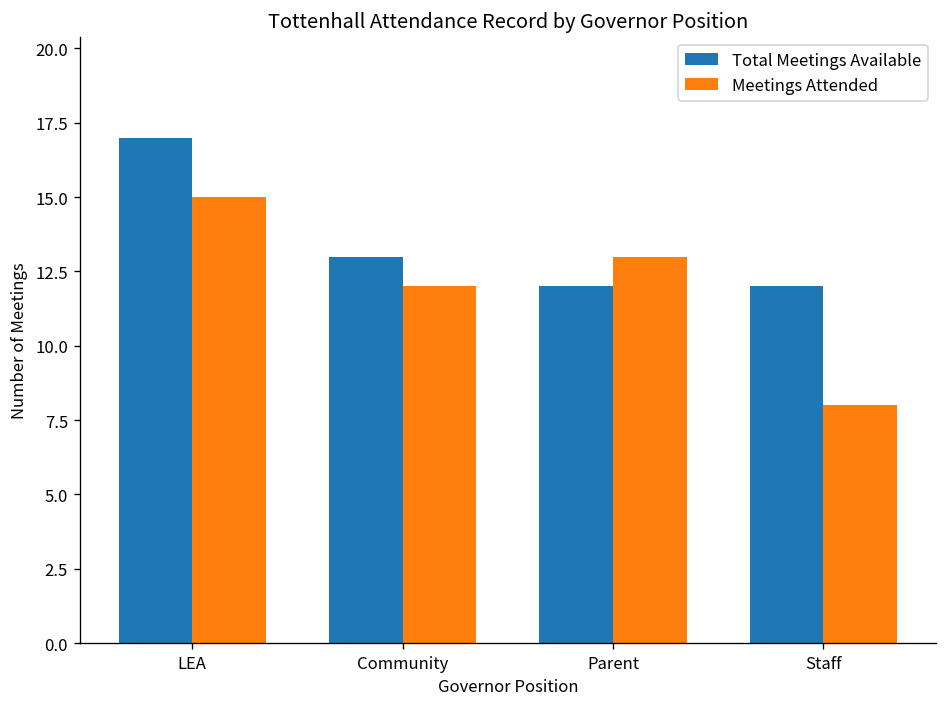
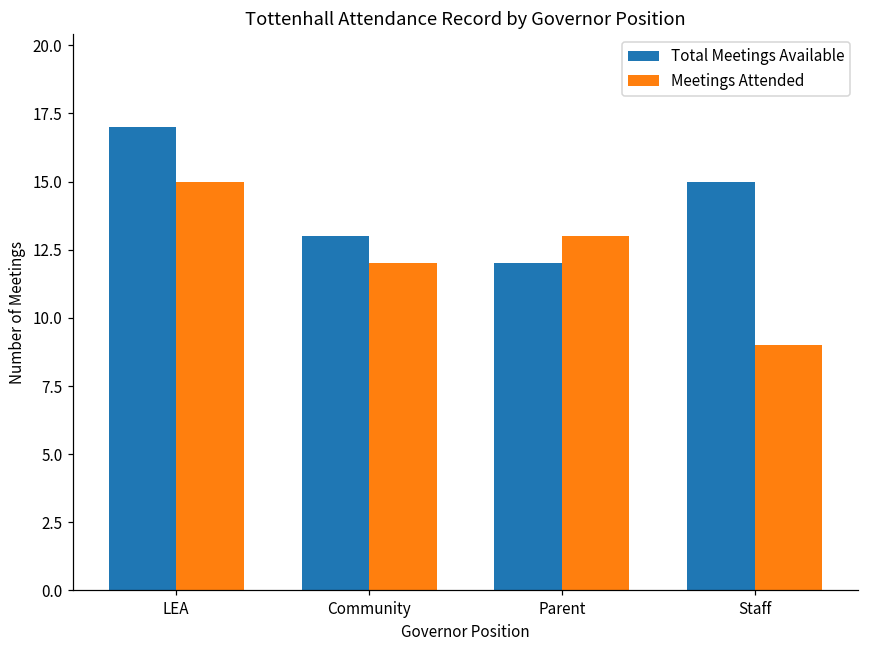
  {
    "Total Meetings Available": {
      "LEA": 17,
      "Community": 13,
      "Parent": 12,
-     "Staff": 12
+     "Staff": 15
    },
    "Meetings Attended": {
      "LEA": 15,
      "Community": 12,
      "Parent": 13,
-     "Staff": 8
+     "Staff": 9
    }
  }
